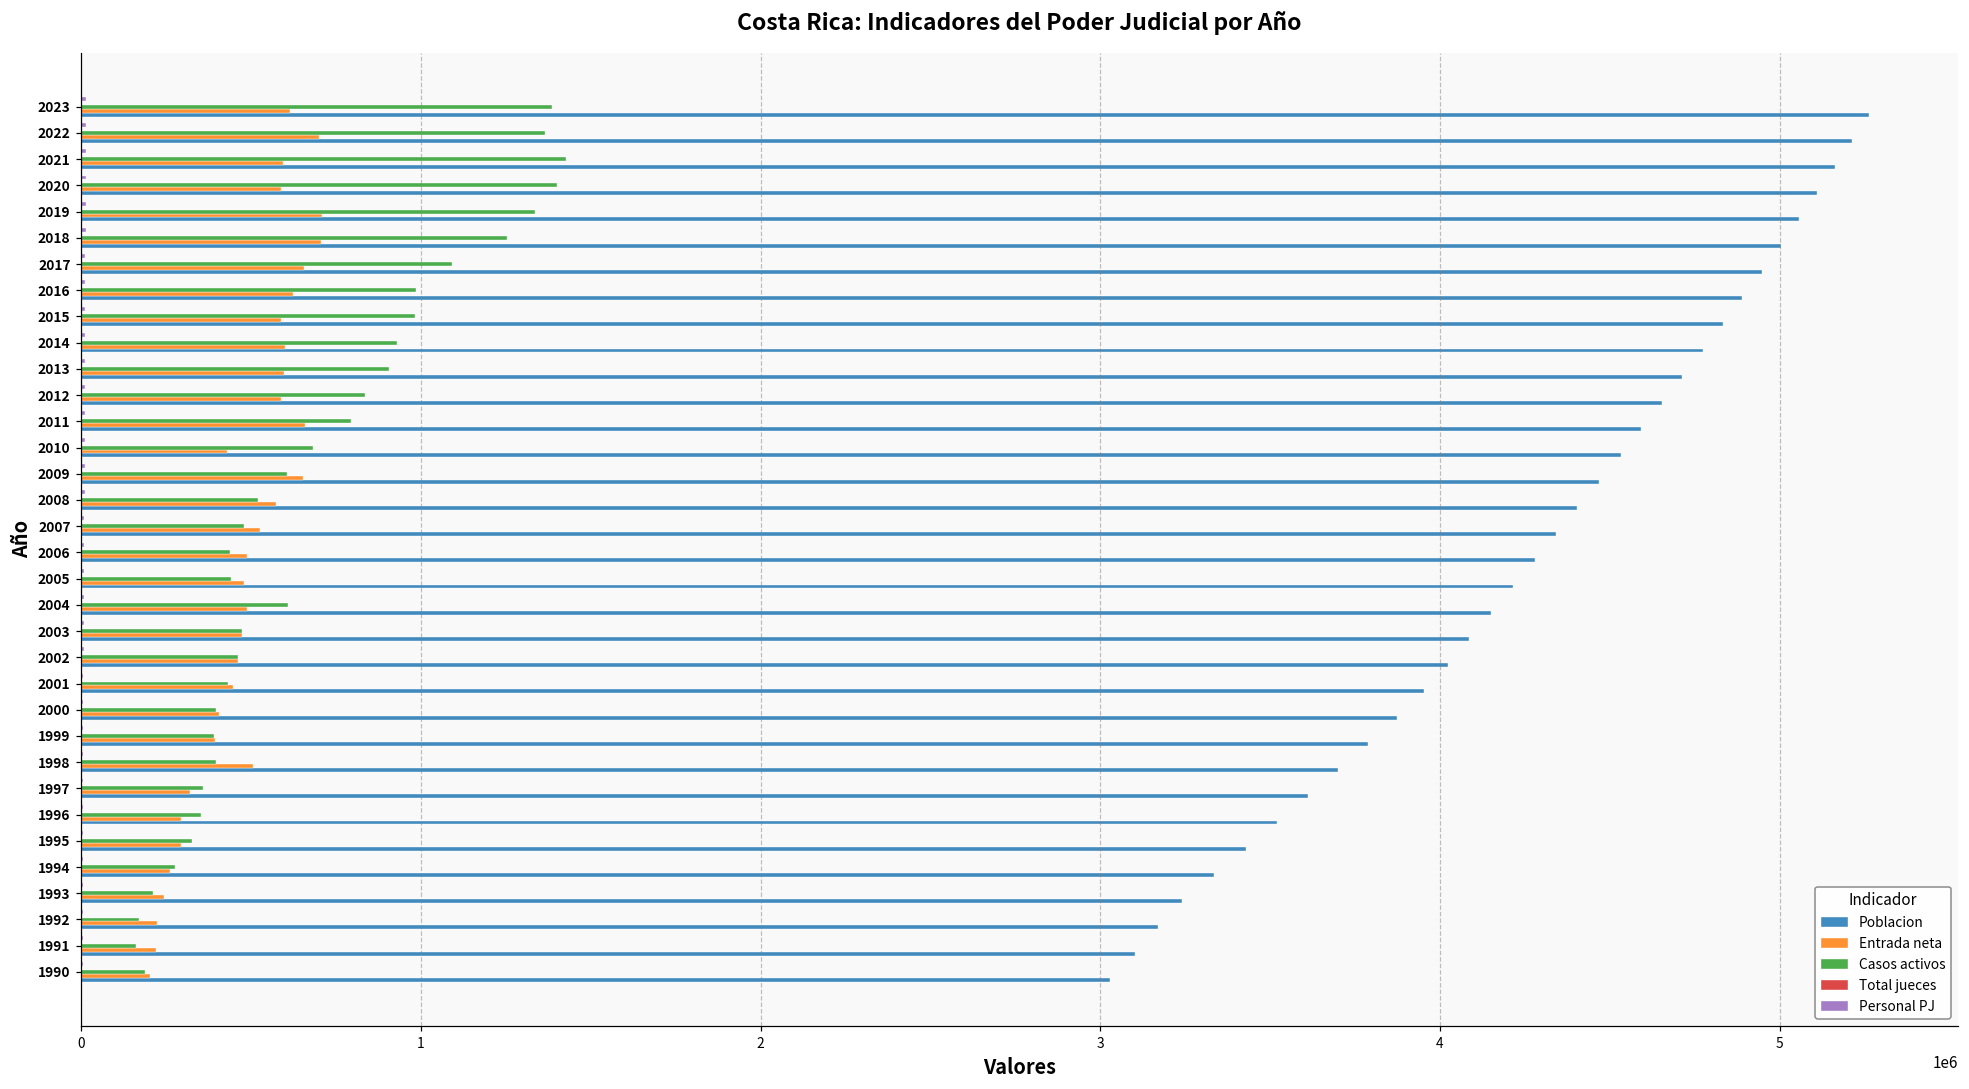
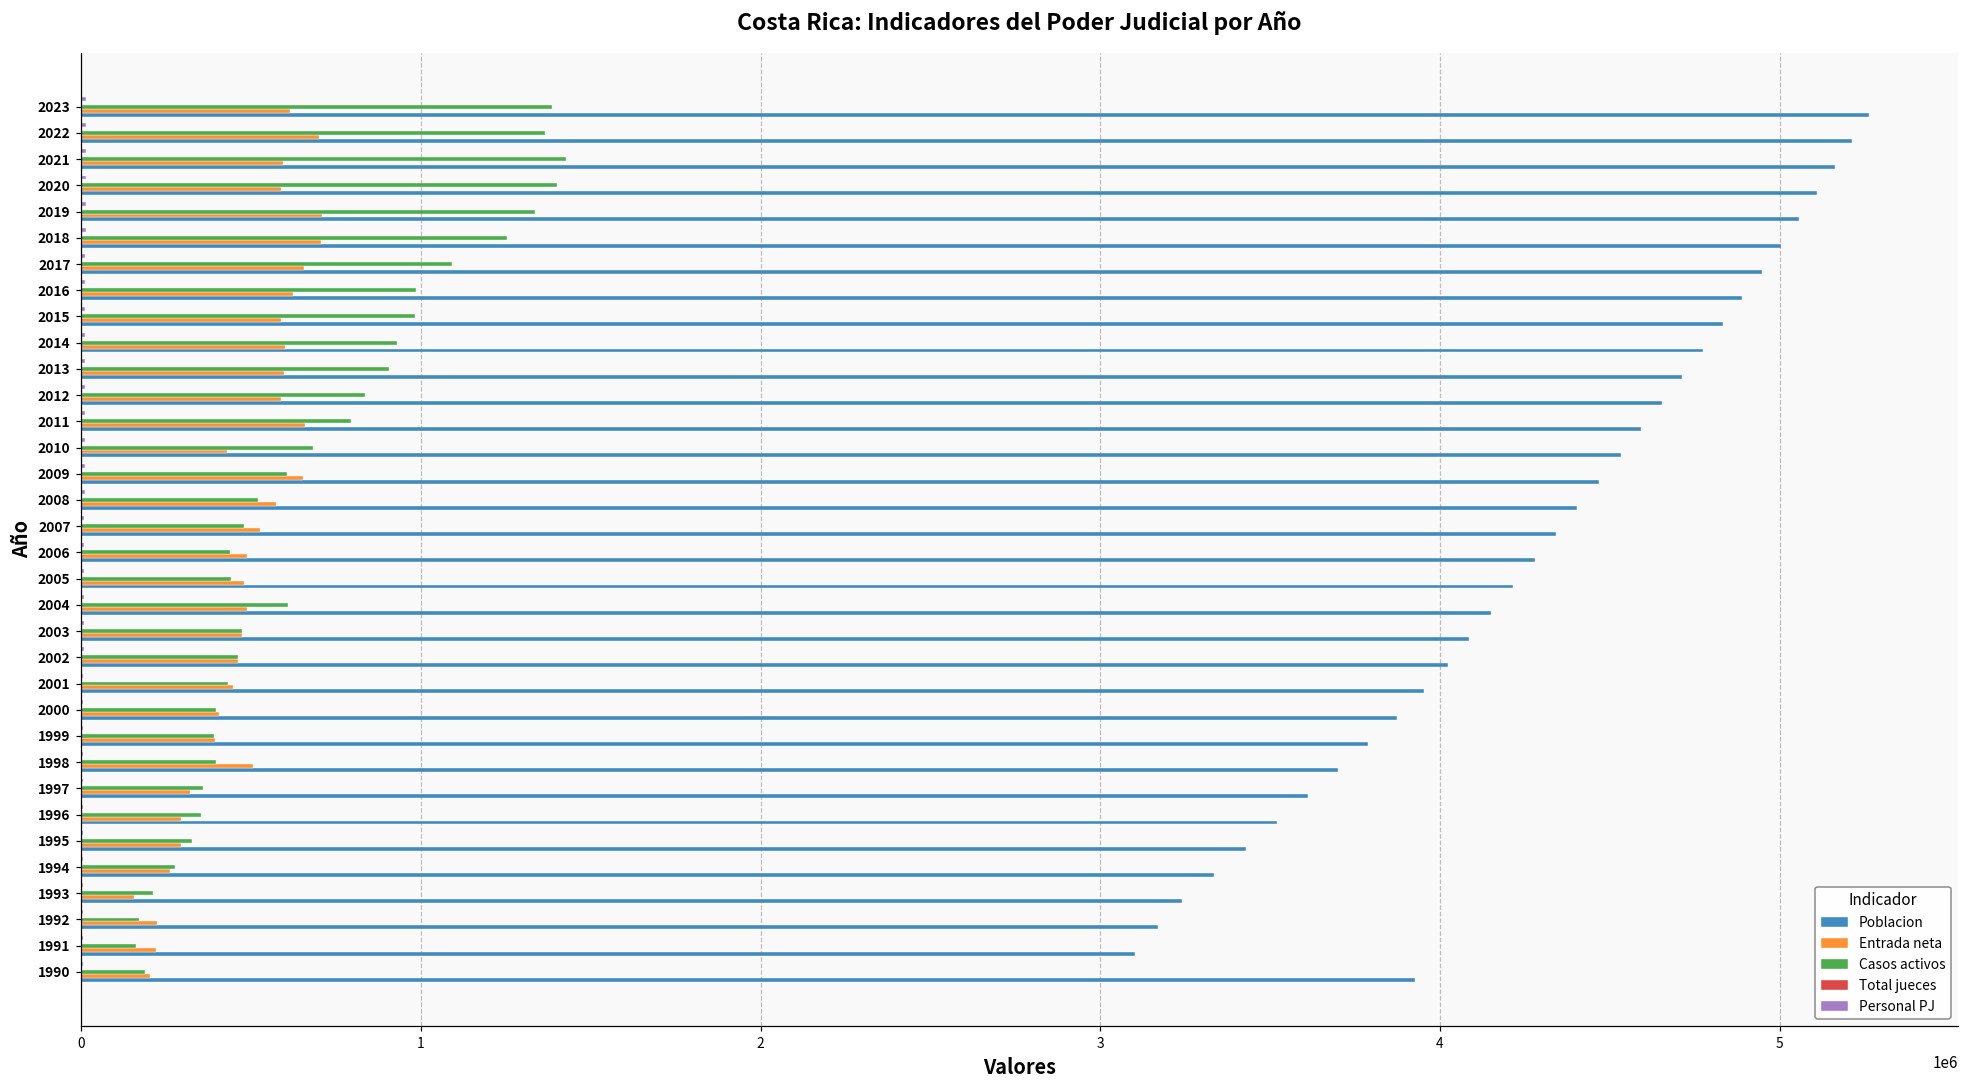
  {
    "Poblacion": {
      "2023": 5260000,
      "2022": 5210000,
      "2021": 5160000,
      "2020": 5110000,
      "2019": 5060000,
      "2018": 5000000,
      "2017": 4950000,
      "2016": 4890000,
      "2015": 4830000,
      "2014": 4770000,
      "2013": 4710000,
      "2012": 4650000,
      "2011": 4590000,
      "2010": 4530000,
      "2009": 4470000,
      "2008": 4400000,
      "2007": 4340000,
      "2006": 4280000,
      "2005": 4220000,
      "2004": 4150000,
      "2003": 4090000,
      "2002": 4020000,
      "2001": 3950000,
      "2000": 3870000,
      "1999": 3790000,
      "1998": 3700000,
      "1997": 3610000,
      "1996": 3520000,
      "1995": 3430000,
      "1994": 3330000,
      "1993": 3240000,
      "1992": 3170000,
      "1991": 3100000,
-     "1990": 3030000
+     "1990": 3930000
    },
    "Entrada neta": {
      "2023": 610000,
      "2022": 700000,
      "2021": 590000,
      "2020": 590000,
      "2019": 710000,
      "2018": 700000,
      "2017": 660000,
      "2016": 620000,
      "2015": 590000,
      "2014": 600000,
      "2013": 600000,
      "2012": 590000,
      "2011": 660000,
      "2010": 430000,
      "2009": 650000,
      "2008": 570000,
      "2007": 530000,
      "2006": 490000,
      "2005": 480000,
      "2004": 490000,
      "2003": 470000,
      "2002": 460000,
      "2001": 450000,
      "2000": 410000,
      "1999": 390000,
      "1998": 510000,
      "1997": 320000,
      "1996": 290000,
      "1995": 290000,
      "1994": 260000,
-     "1993": 240000,
+     "1993": 160000,
      "1992": 220000,
      "1991": 220000,
      "1990": 200000
    },
    "Casos activos": {
      "2023": 1380000,
      "2022": 1360000,
      "2021": 1430000,
      "2020": 1400000,
      "2019": 1340000,
      "2018": 1250000,
      "2017": 1090000,
      "2016": 980000,
      "2015": 980000,
      "2014": 930000,
      "2013": 910000,
      "2012": 840000,
      "2011": 790000,
      "2010": 680000,
      "2009": 610000,
      "2008": 520000,
      "2007": 480000,
      "2006": 440000,
      "2005": 440000,
      "2004": 610000,
      "2003": 470000,
      "2002": 460000,
      "2001": 430000,
      "2000": 400000,
      "1999": 390000,
      "1998": 400000,
      "1997": 360000,
      "1996": 350000,
      "1995": 320000,
      "1994": 270000,
      "1993": 210000,
      "1992": 170000,
      "1991": 160000,
      "1990": 190000
    },
    "Personal PJ": {
      "2023": 10000,
      "2022": 10000,
      "2021": 10000,
      "2020": 10000,
      "2019": 10000,
      "2018": 10000,
      "2017": 10000,
      "2016": 10000,
      "2015": 10000,
      "2014": 10000,
      "2013": 10000,
      "2012": 10000,
      "2011": 10000,
      "2010": 10000,
      "2009": 10000,
      "2008": 10000
    }
  }
